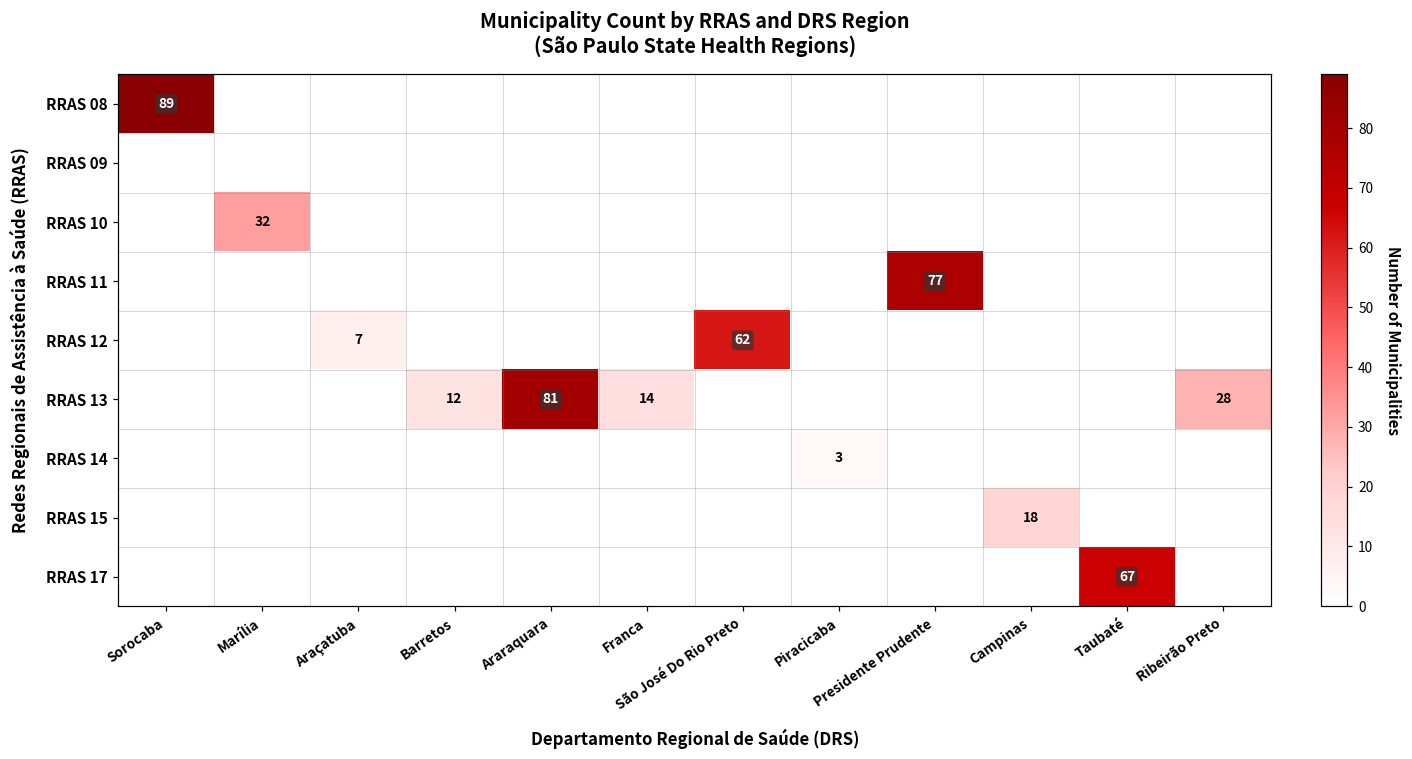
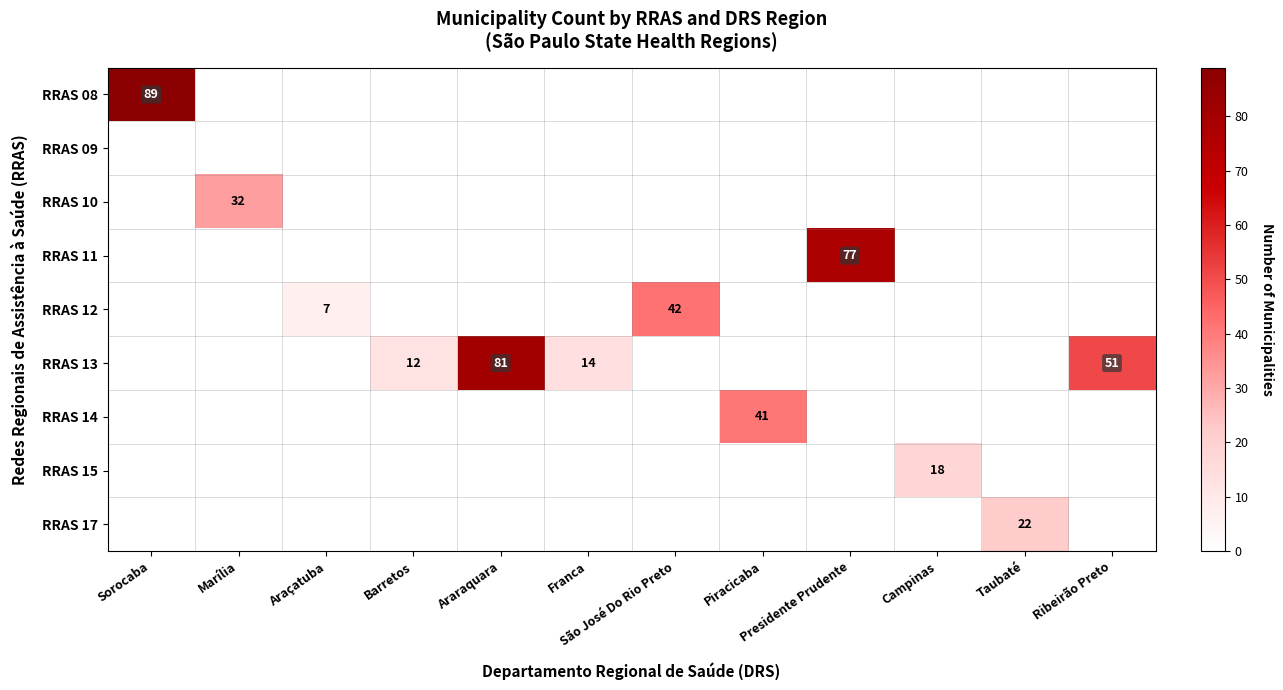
  {
    "RRAS 12": {
-     "São José Do Rio Preto": 62
+     "São José Do Rio Preto": 42
    },
    "RRAS 13": {
-     "Ribeirão Preto": 28
+     "Ribeirão Preto": 51
    },
    "RRAS 14": {
-     "Piracicaba": 3
+     "Piracicaba": 41
    },
    "RRAS 17": {
-     "Taubaté": 67
+     "Taubaté": 22
    }
  }
